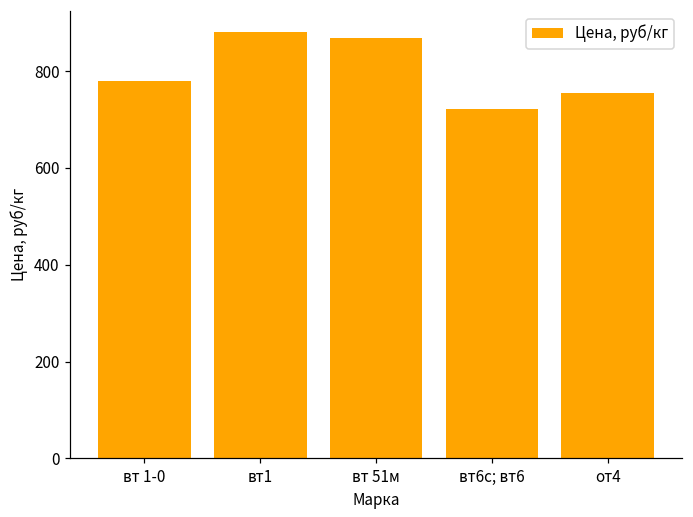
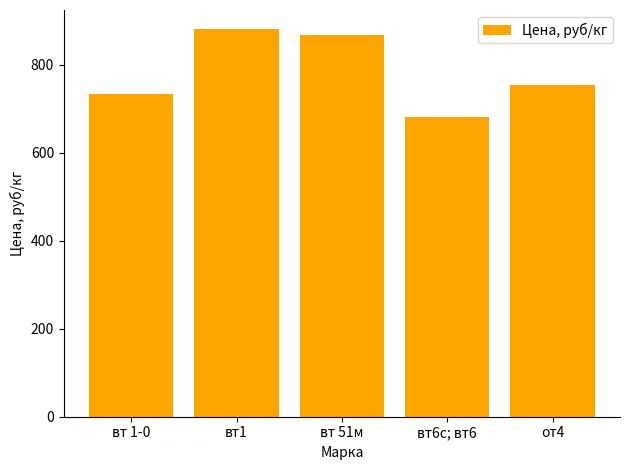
  {
-   "вт 1-0": 780,
+   "вт 1-0": 730,
    "вт1": 880,
    "вт 51м": 870,
-   "вт6с; вт6": 720,
+   "вт6с; вт6": 680,
    "от4": 750
  }
